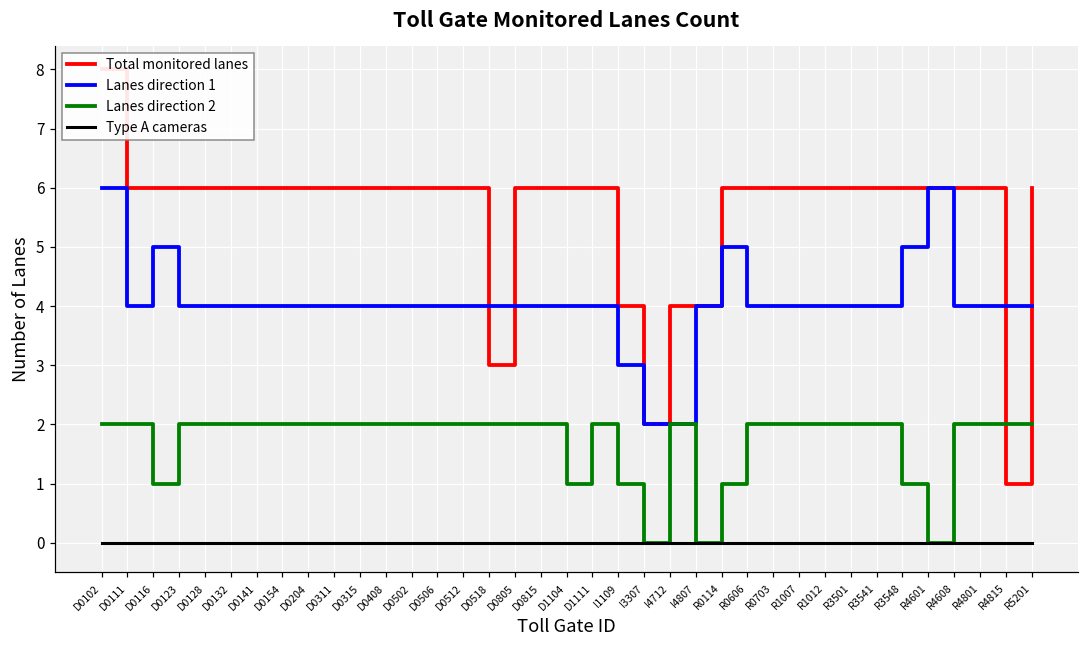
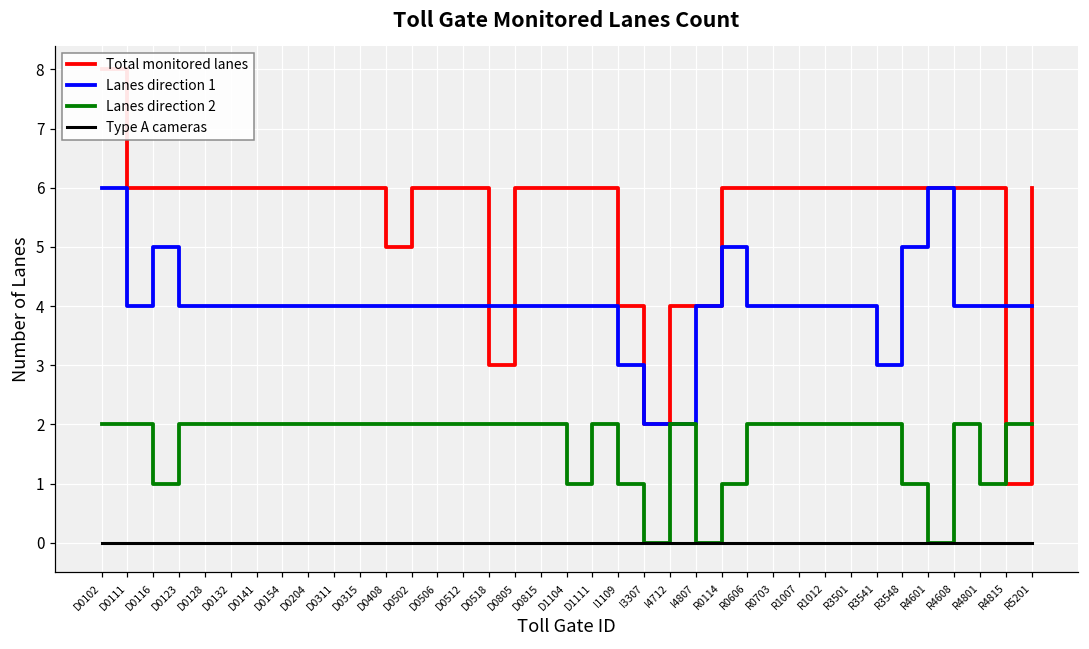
  {
    "Total monitored lanes": {
      "D0111": 6,
      "D0116": 6,
      "D0123": 6,
      "D0128": 6,
      "D0132": 6,
      "D0141": 6,
      "D0154": 6,
      "D0204": 6,
      "D0311": 6,
      "D0315": 6,
-     "D0408": 6,
+     "D0408": 5,
      "D0502": 6,
      "D0506": 6,
      "D0512": 6,
      "D0518": 3,
      "D0805": 6,
      "D0815": 6,
      "D1104": 6,
      "D1111": 6,
      "I1109": 4,
      "I4712": 4,
      "R0114": 6,
      "R0606": 6,
      "R0703": 6,
      "R1007": 6,
      "R1012": 6,
      "R3501": 6,
      "R3541": 6,
      "R3548": 6,
      "R4608": 6,
      "R4801": 6,
      "R4815": 1,
      "R5201": 6
    },
    "Lanes direction 1": {
      "D0102": 6,
      "D0111": 4,
      "D0116": 5,
      "D0123": 4,
      "D0128": 4,
      "D0132": 4,
      "D0141": 4,
      "D0154": 4,
      "D0204": 4,
      "D0311": 4,
      "D0315": 4,
      "D0408": 4,
      "D0502": 4,
      "D0506": 4,
      "D0512": 4,
      "D0518": 4,
      "D0805": 4,
      "D0815": 4,
      "D1104": 4,
      "D1111": 4,
      "I1109": 3,
      "R0114": 5,
      "R0606": 4,
      "R0703": 4,
      "R1007": 4,
      "R1012": 4,
      "R3501": 4,
-     "R3541": 4,
+     "R3541": 3,
      "R3548": 5,
      "R4608": 4,
      "R4801": 4,
      "R4815": 4,
      "R5201": 4
    },
    "Lanes direction 2": {
      "D0102": 2,
      "D0111": 2,
      "D0116": 1,
      "D0123": 2,
      "D0128": 2,
      "D0132": 2,
      "D0141": 2,
      "D0154": 2,
      "D0204": 2,
      "D0311": 2,
      "D0315": 2,
      "D0408": 2,
      "D0502": 2,
      "D0506": 2,
      "D0512": 2,
      "D0518": 2,
      "D0805": 2,
      "D0815": 2,
      "D1104": 1,
      "D1111": 2,
      "I1109": 1,
      "R0114": 1,
      "R0606": 2,
      "R0703": 2,
      "R1007": 2,
      "R1012": 2,
      "R3501": 2,
      "R3541": 2,
      "R3548": 1,
      "R4608": 2,
-     "R4801": 2,
+     "R4801": 1,
      "R4815": 2,
      "R5201": 2
    },
    "Type A cameras": {
      "D0102": 0,
      "D0111": 0,
      "D0116": 0,
      "D0123": 0,
      "D0128": 0,
      "D0132": 0,
      "D0141": 0,
      "D0154": 0,
      "D0204": 0,
      "D0311": 0,
      "D0315": 0,
      "D0408": 0,
      "D0502": 0,
      "D0506": 0,
      "D0512": 0,
      "D0518": 0,
      "D0805": 0,
      "D0815": 0,
      "D1104": 0,
      "D1111": 0,
      "I1109": 0,
      "I4712": 0,
      "R0114": 0,
      "R0606": 0,
      "R0703": 0,
      "R1007": 0,
      "R1012": 0,
      "R3501": 0,
      "R3541": 0,
      "R3548": 0,
      "R4608": 0,
      "R4801": 0,
      "R4815": 0,
      "R5201": 0
    }
  }
